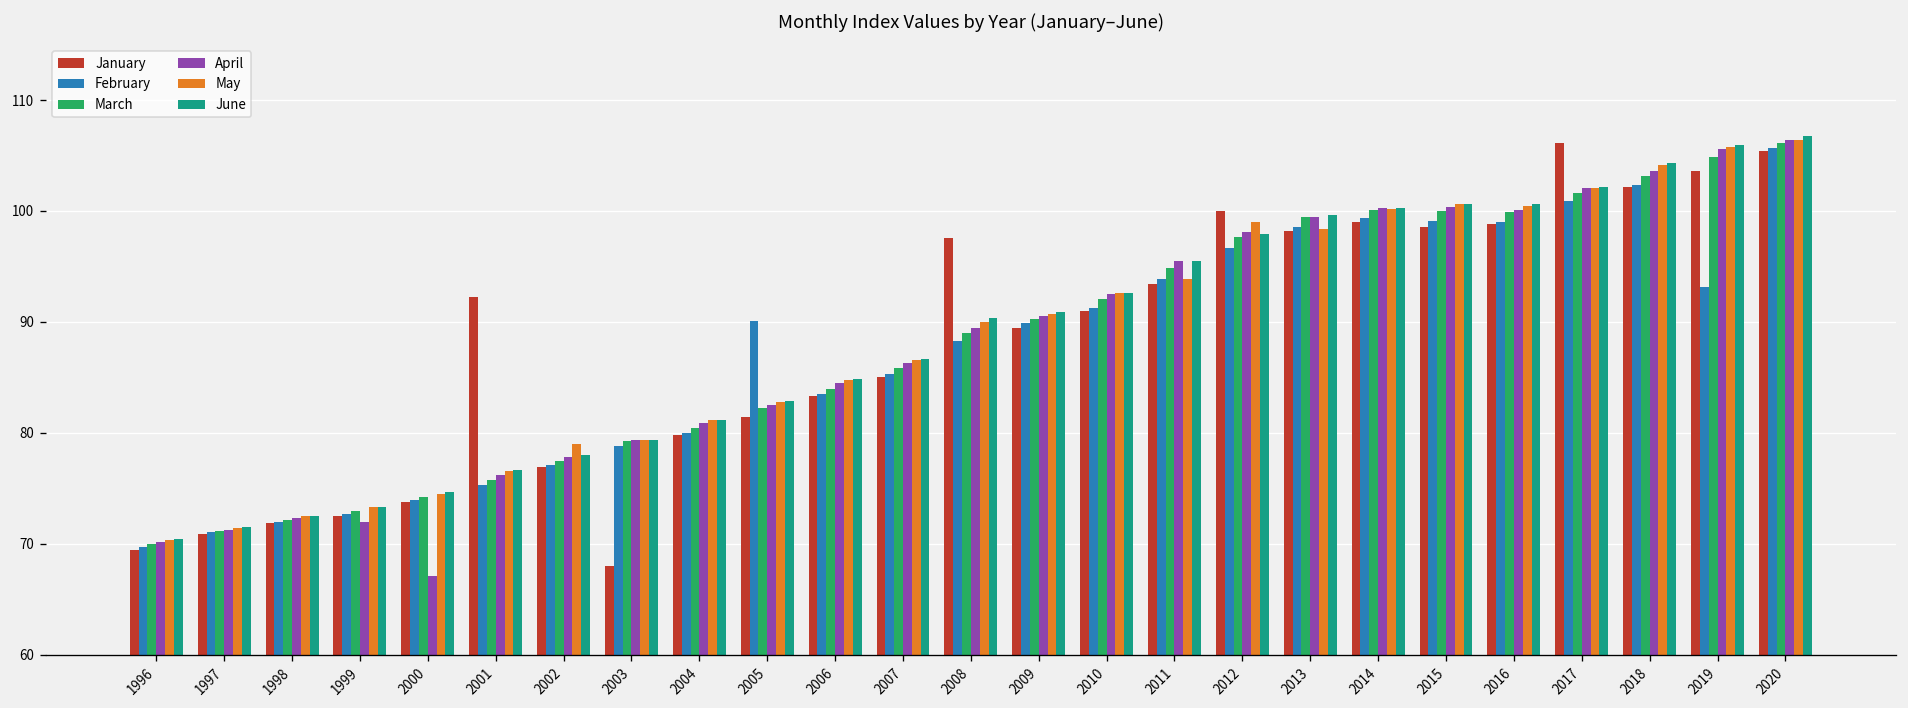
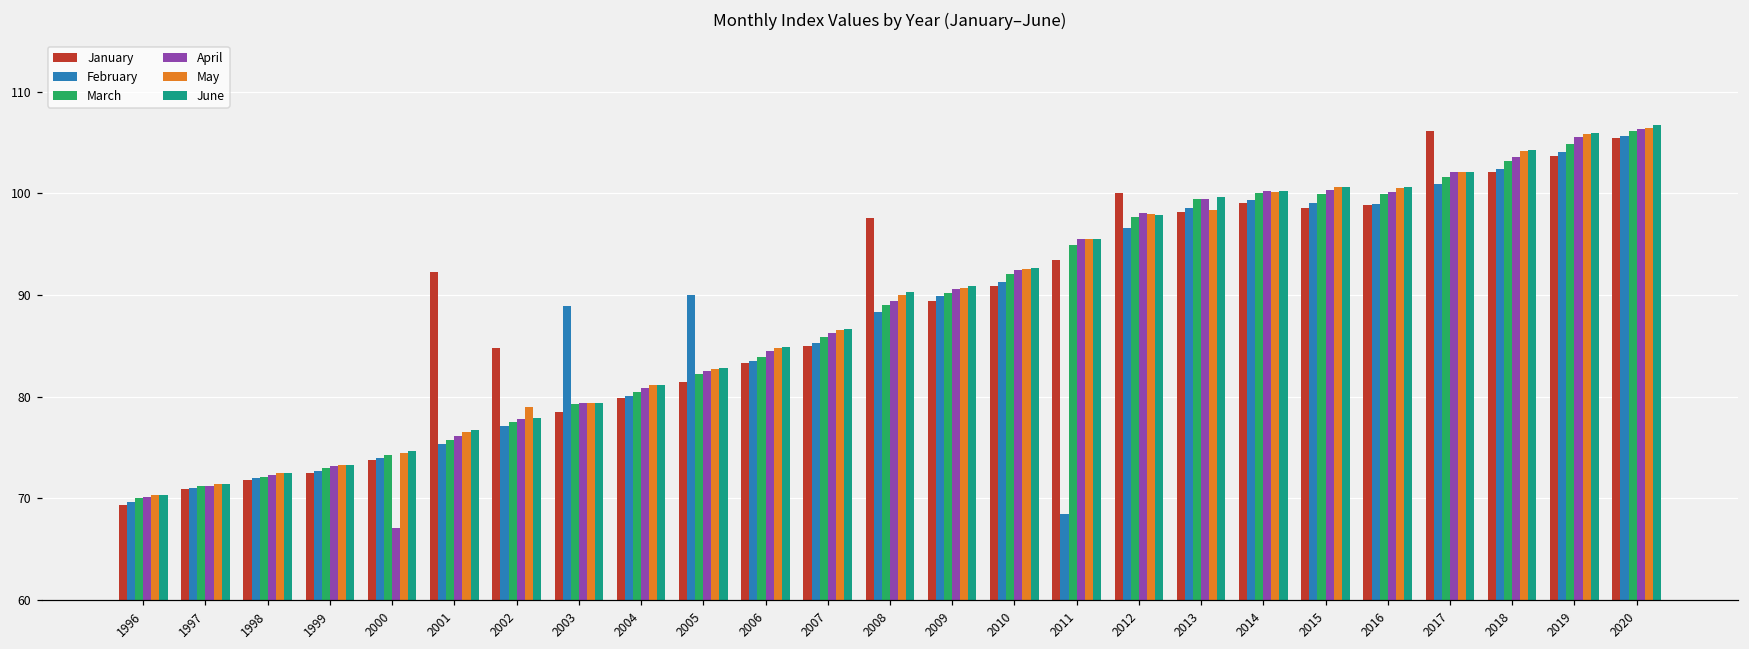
  {
    "January": {
      "1996": 69,
      "1997": 71,
      "1998": 72,
      "1999": 73,
      "2000": 74,
      "2001": 92,
-     "2002": 77,
-     "2003": 68,
+     "2002": 85,
+     "2003": 79,
      "2004": 80,
      "2005": 81,
      "2006": 83,
      "2007": 85,
      "2008": 98,
      "2009": 89,
      "2010": 91,
      "2011": 93,
      "2012": 100,
      "2013": 98,
      "2014": 99,
      "2015": 99,
      "2016": 99,
      "2017": 106,
      "2018": 102,
      "2019": 104,
      "2020": 105
    },
    "February": {
      "1996": 70,
      "1997": 71,
      "1998": 72,
      "1999": 73,
      "2000": 74,
      "2001": 75,
      "2002": 77,
-     "2003": 79,
+     "2003": 89,
      "2004": 80,
      "2005": 90,
      "2006": 84,
      "2007": 85,
      "2008": 88,
      "2009": 90,
      "2010": 91,
-     "2011": 94,
+     "2011": 68,
      "2012": 97,
      "2013": 99,
      "2014": 99,
      "2015": 99,
      "2016": 99,
      "2017": 101,
      "2018": 102,
-     "2019": 93,
+     "2019": 104,
      "2020": 106
    },
    "April": {
      "1996": 70,
      "1997": 71,
      "1998": 72,
-     "1999": 72,
+     "1999": 73,
      "2000": 67,
      "2001": 76,
      "2002": 78,
      "2003": 79,
      "2004": 81,
      "2005": 83,
      "2006": 84,
      "2007": 86,
      "2008": 89,
      "2009": 91,
      "2010": 92,
      "2011": 95,
      "2012": 98,
      "2013": 99,
      "2014": 100,
      "2015": 100,
      "2016": 100,
      "2017": 102,
      "2018": 104,
      "2019": 106,
      "2020": 106
    },
    "May": {
      "1996": 70,
      "1997": 71,
      "1998": 73,
      "1999": 73,
      "2000": 74,
      "2001": 77,
      "2002": 79,
      "2003": 79,
      "2004": 81,
      "2005": 83,
      "2006": 85,
      "2007": 87,
      "2008": 90,
      "2009": 91,
      "2010": 93,
-     "2011": 94,
-     "2012": 99,
+     "2011": 96,
+     "2012": 98,
      "2013": 98,
      "2014": 100,
      "2015": 101,
      "2016": 100,
      "2017": 102,
      "2018": 104,
      "2019": 106,
      "2020": 106
    }
  }
